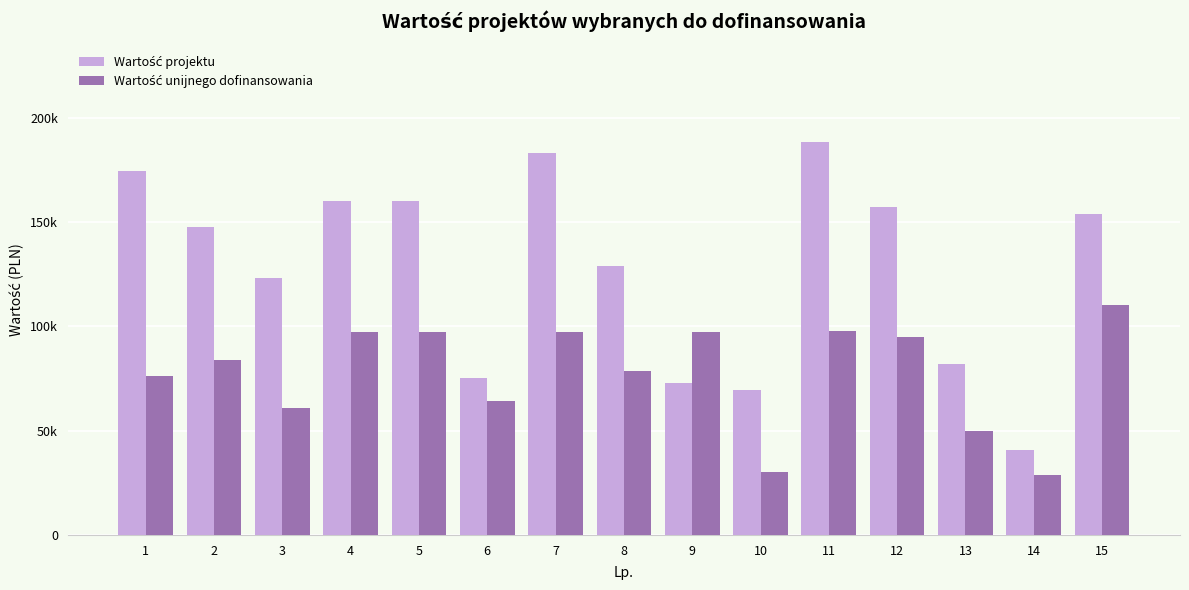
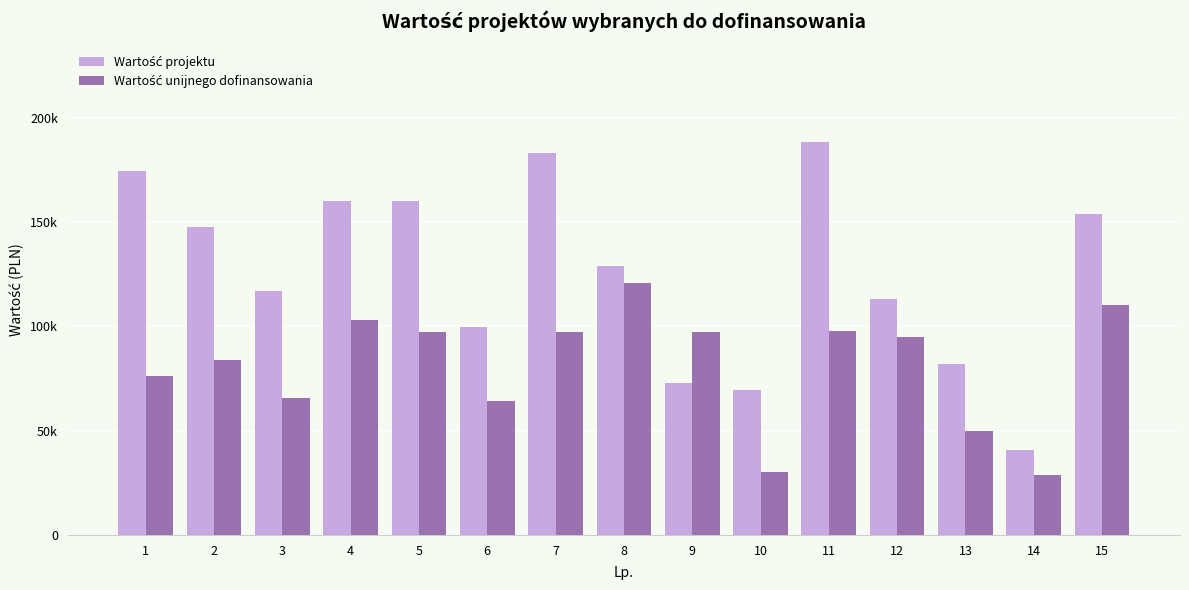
  {
    "Wartość projektu": {
      "1": 175000,
      "2": 148000,
-     "3": 123000,
+     "3": 117000,
      "4": 160000,
      "5": 160000,
-     "6": 75000,
+     "6": 100000,
      "7": 183000,
      "8": 129000,
      "9": 73000,
      "10": 70000,
      "11": 188000,
-     "12": 157000,
+     "12": 113000,
      "13": 82000,
      "14": 41000,
      "15": 154000
    },
    "Wartość unijnego dofinansowania": {
      "1": 76000,
      "2": 84000,
-     "3": 61000,
-     "4": 98000,
+     "3": 66000,
+     "4": 103000,
      "5": 98000,
      "6": 64000,
      "7": 98000,
-     "8": 79000,
+     "8": 121000,
      "9": 98000,
      "10": 30000,
      "11": 98000,
      "12": 95000,
      "13": 50000,
      "14": 29000,
      "15": 110000
    }
  }
